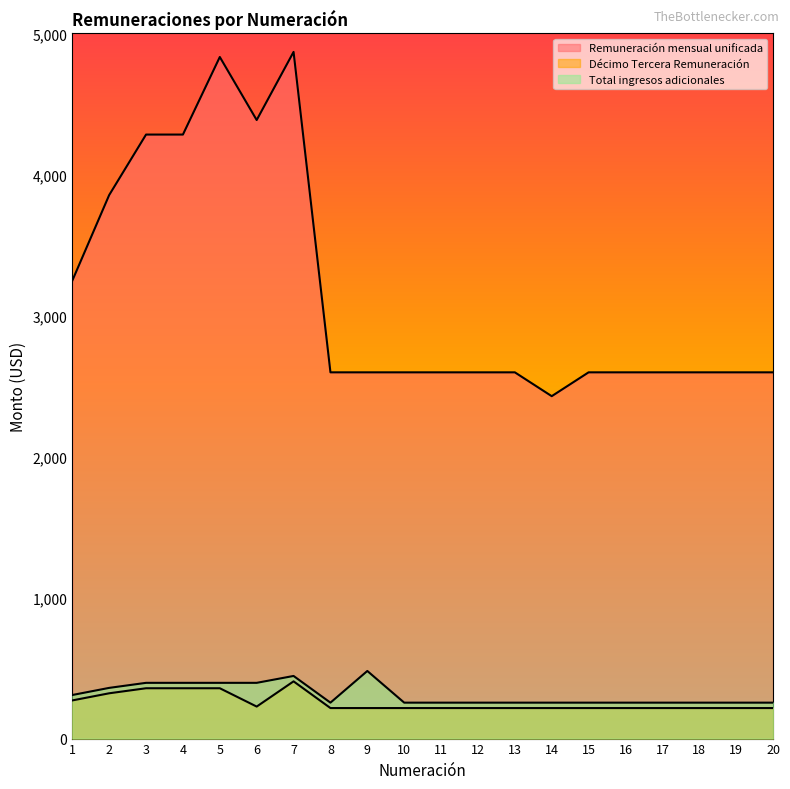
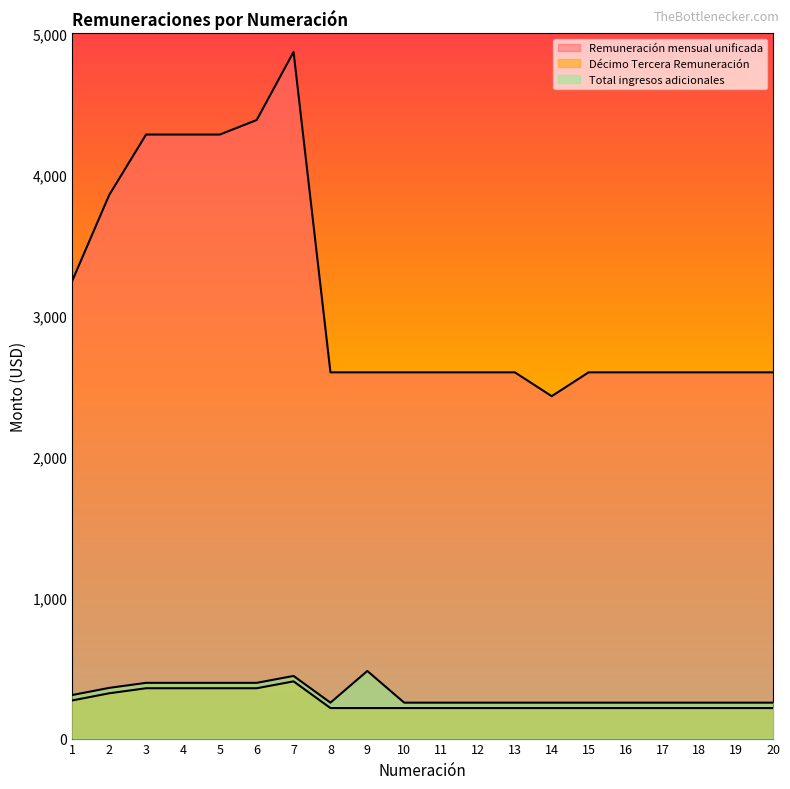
  {
    "Remuneración mensual unificada": {
      "1": "3,250",
      "2": "3,850",
      "3": "4,280",
      "4": "4,280",
-     "5": "4,830",
+     "5": "4,280",
      "6": "4,390",
      "7": "4,870",
      "8": "2,600",
      "9": "2,600",
      "10": "2,600",
      "11": "2,600",
      "12": "2,600",
      "13": "2,600",
      "14": "2,430",
      "15": "2,600",
      "16": "2,600",
      "17": "2,600",
      "18": "2,600",
      "19": "2,600",
      "20": "2,600"
    },
    "Décimo Tercera Remuneración": {
      "1": "270",
      "2": "320",
      "3": "360",
      "4": "360",
      "5": "360",
-     "6": "230",
+     "6": "360",
      "7": "410",
      "8": "220",
      "9": "220",
      "10": "220",
      "11": "220",
      "12": "220",
      "13": "220",
      "14": "220",
      "15": "220",
      "16": "220",
      "17": "220",
      "18": "220",
      "19": "220",
      "20": "220"
    },
    "Total ingresos adicionales": {
      "1": "310",
      "2": "360",
      "3": "400",
      "4": "400",
      "5": "400",
      "6": "400",
      "7": "440",
      "8": "250",
      "9": "480",
      "10": "250",
      "11": "250",
      "12": "250",
      "13": "250",
      "14": "250",
      "15": "250",
      "16": "250",
      "17": "250",
      "18": "250",
      "19": "250",
      "20": "250"
    }
  }
